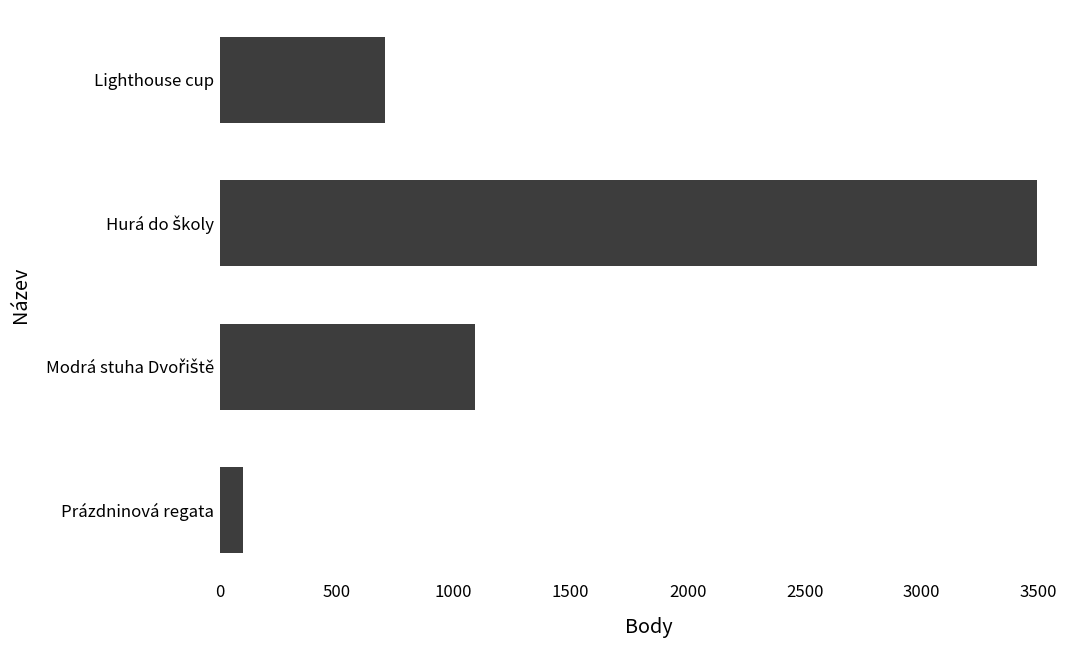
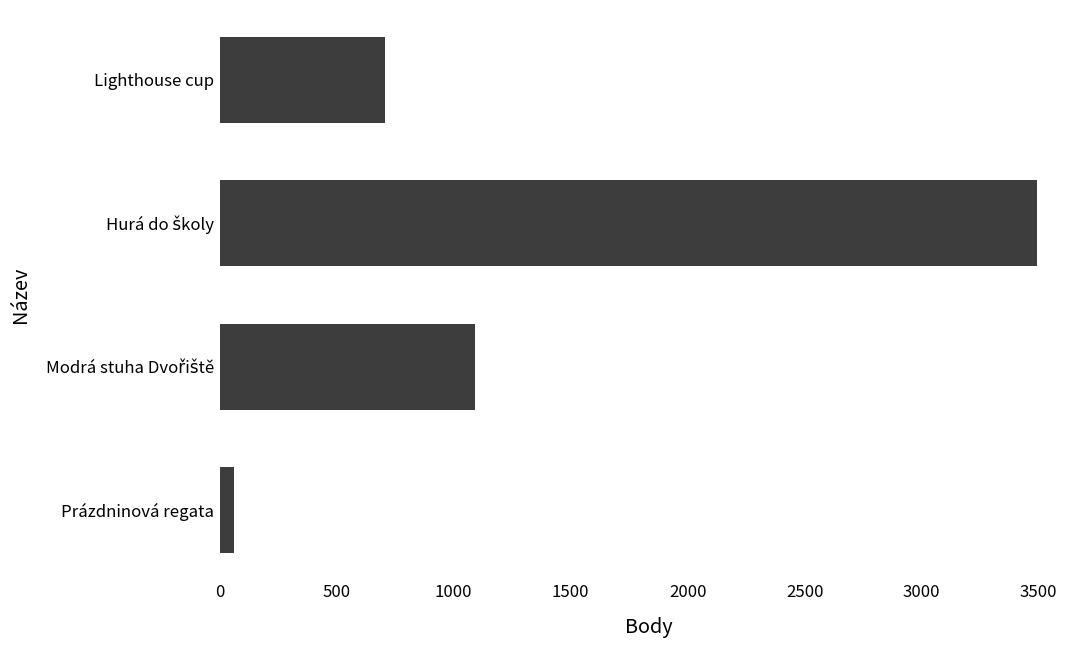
  {
    "Lighthouse cup": 710,
    "Hurá do školy": 3490,
    "Modrá stuha Dvořiště": 1090,
-   "Prázdninová regata": 100
+   "Prázdninová regata": 60
  }
